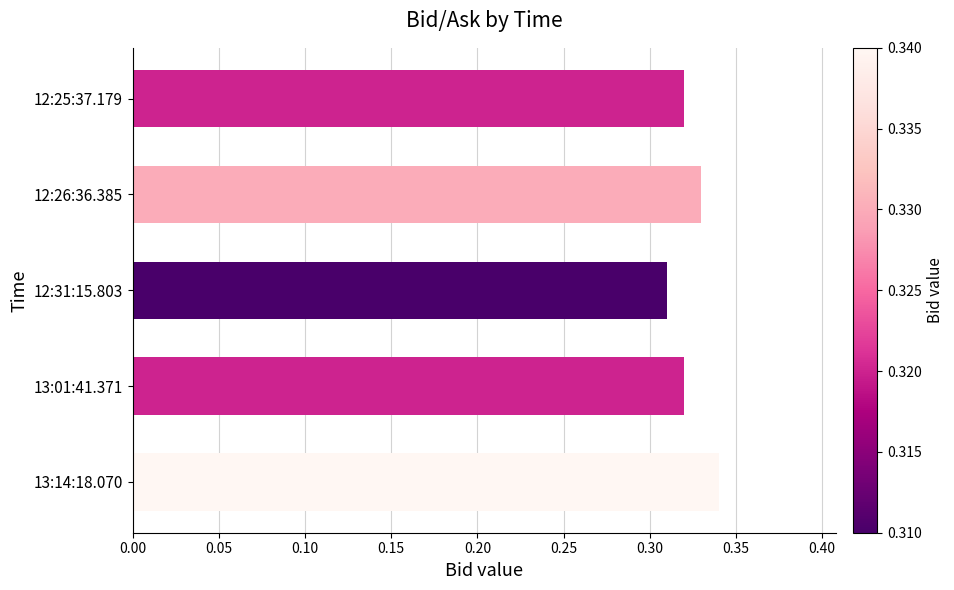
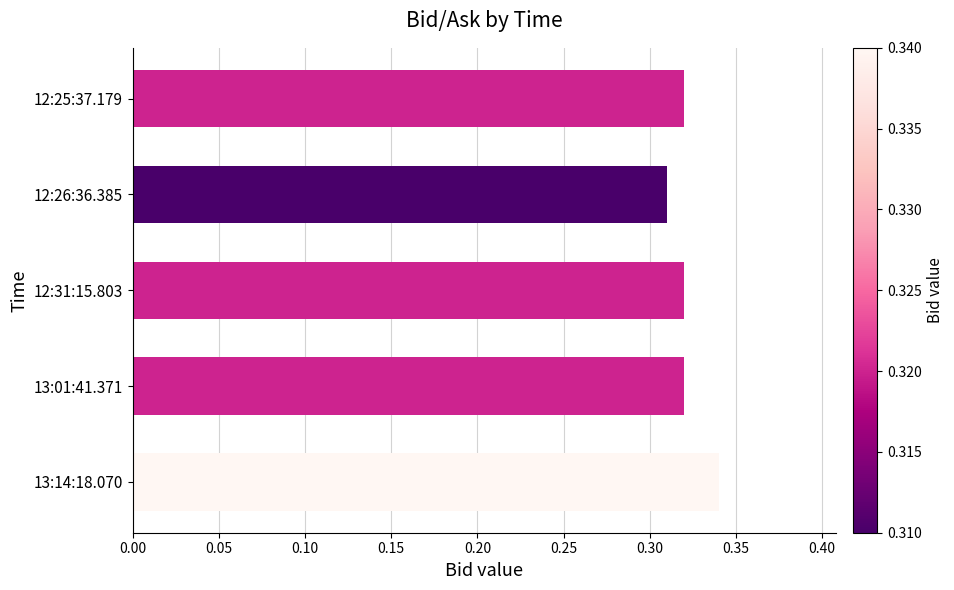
  {
    "12:25:37.179": 0.32,
-   "12:26:36.385": 0.33,
-   "12:31:15.803": 0.31,
+   "12:26:36.385": 0.31,
+   "12:31:15.803": 0.32,
    "13:01:41.371": 0.32,
    "13:14:18.070": 0.34
  }
